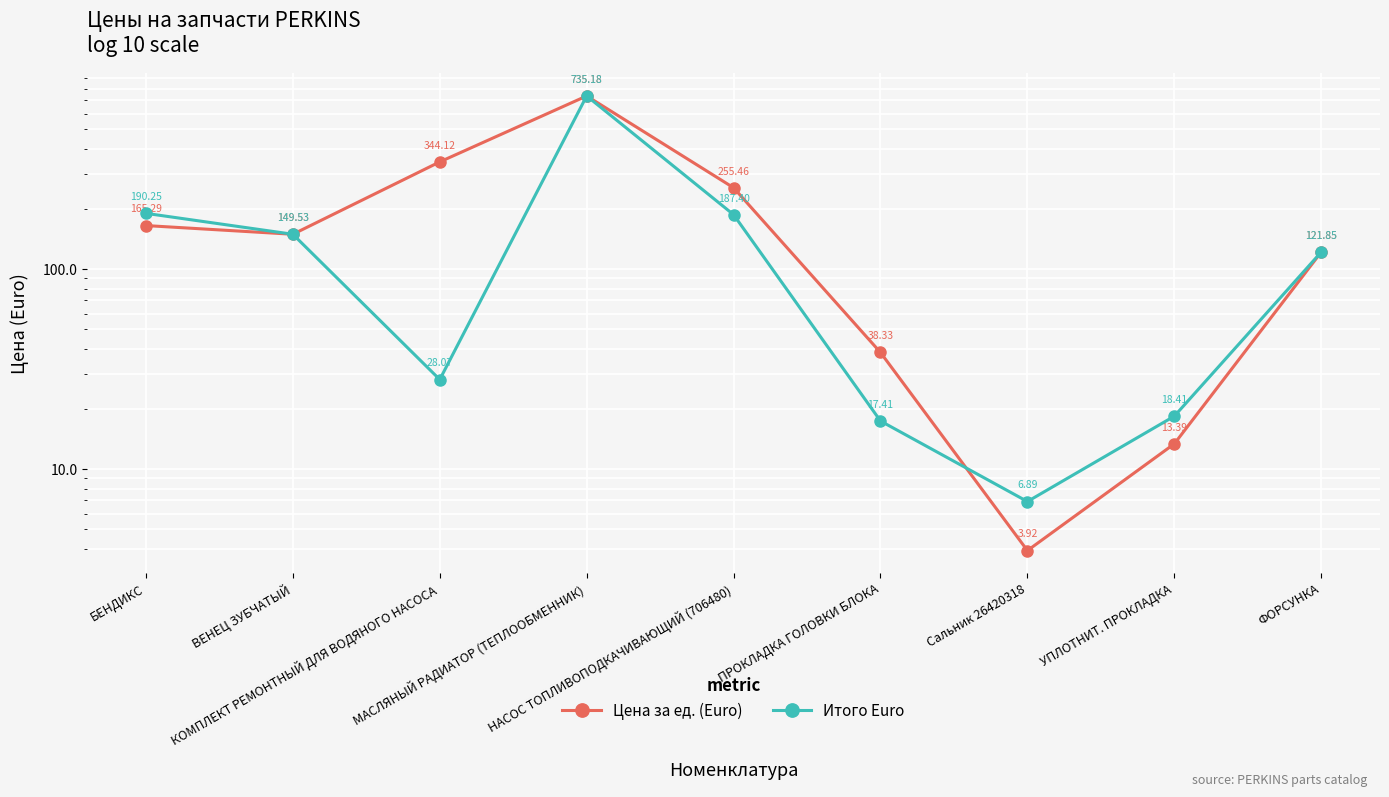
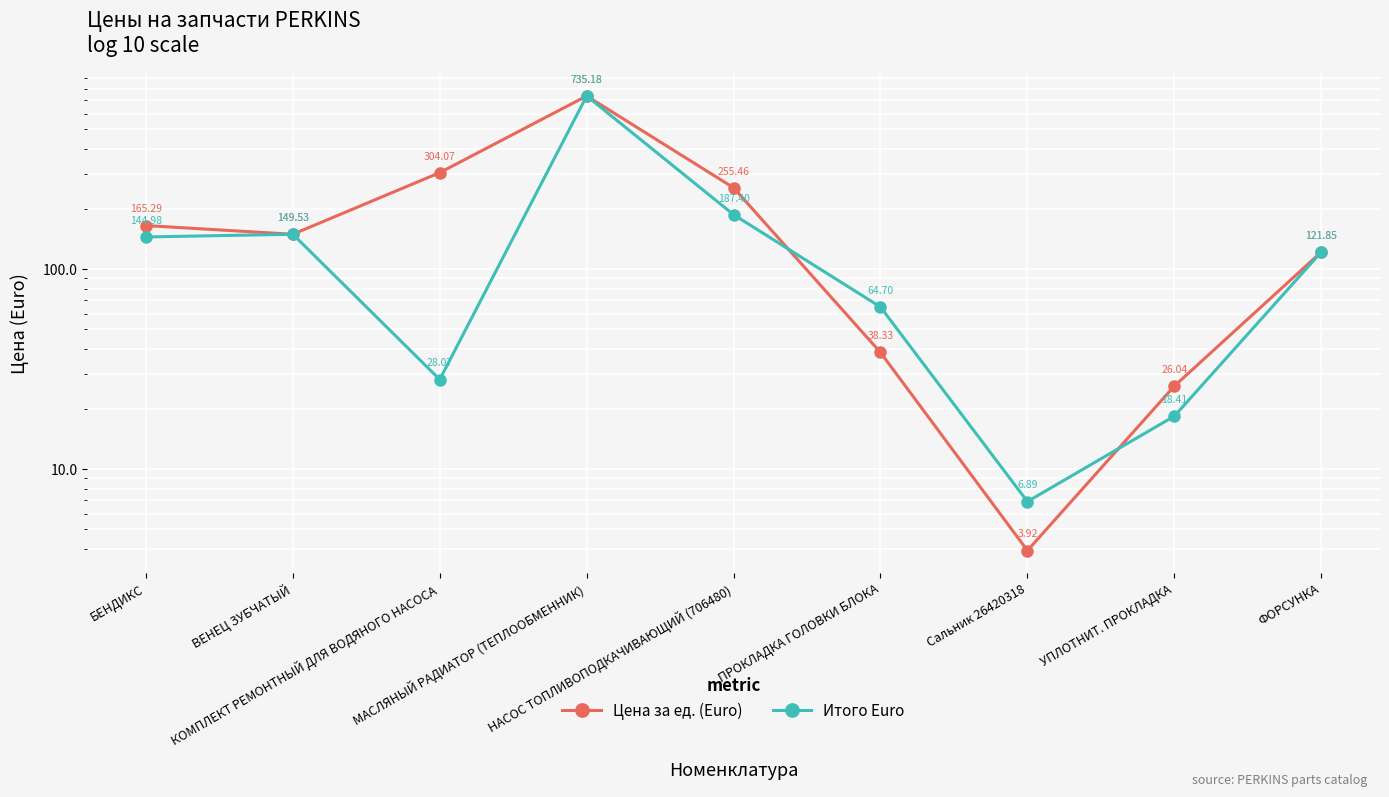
  {
    "Цена за ед. (Euro)": {
-     "КОМПЛЕКТ РЕМОНТНЫЙ ДЛЯ ВОДЯНОГО НАСОСА": 344.12,
+     "КОМПЛЕКТ РЕМОНТНЫЙ ДЛЯ ВОДЯНОГО НАСОСА": 304.07,
      "НАСОС ТОПЛИВОПОДКАЧИВАЮЩИЙ (706480)": 255.46,
      "ПРОКЛАДКА ГОЛОВКИ БЛОКА": 38.33,
      "Сальник 26420318": 3.92,
-     "УПЛОТНИТ. ПРОКЛАДКА": 13.39
+     "УПЛОТНИТ. ПРОКЛАДКА": 26.04
    },
    "Итого Euro": {
-     "БЕНДИКС": 190.25,
+     "БЕНДИКС": 144.98,
      "КОМПЛЕКТ РЕМОНТНЫЙ ДЛЯ ВОДЯНОГО НАСОСА": 28.07,
      "НАСОС ТОПЛИВОПОДКАЧИВАЮЩИЙ (706480)": 187.40,
-     "ПРОКЛАДКА ГОЛОВКИ БЛОКА": 17.41,
+     "ПРОКЛАДКА ГОЛОВКИ БЛОКА": 64.70,
      "Сальник 26420318": 6.89,
      "УПЛОТНИТ. ПРОКЛАДКА": 18.41
    }
  }
